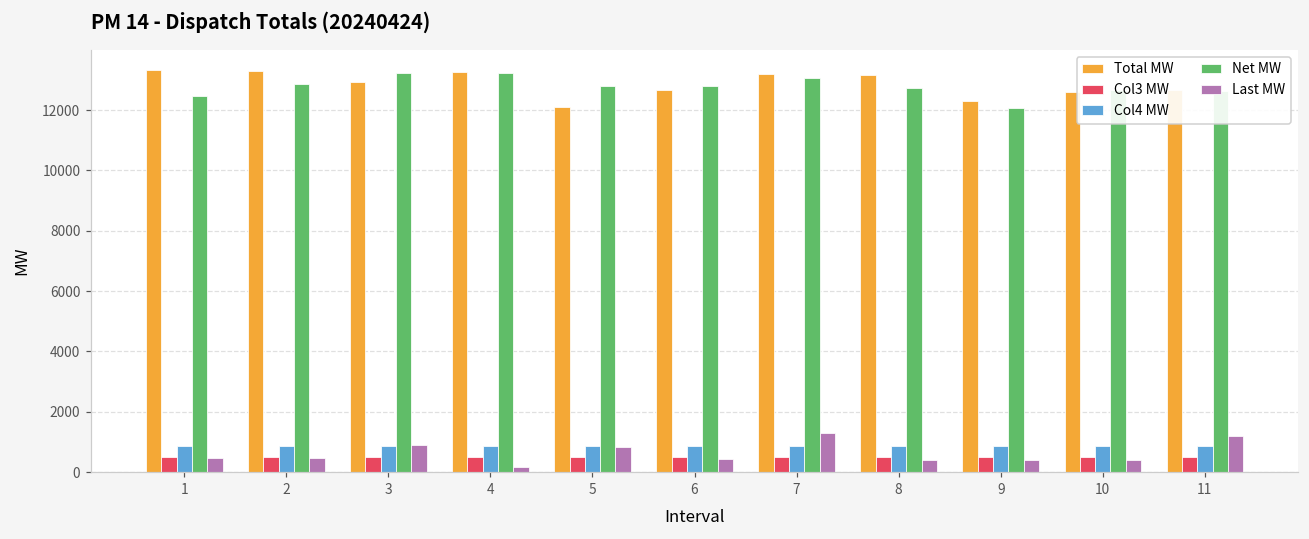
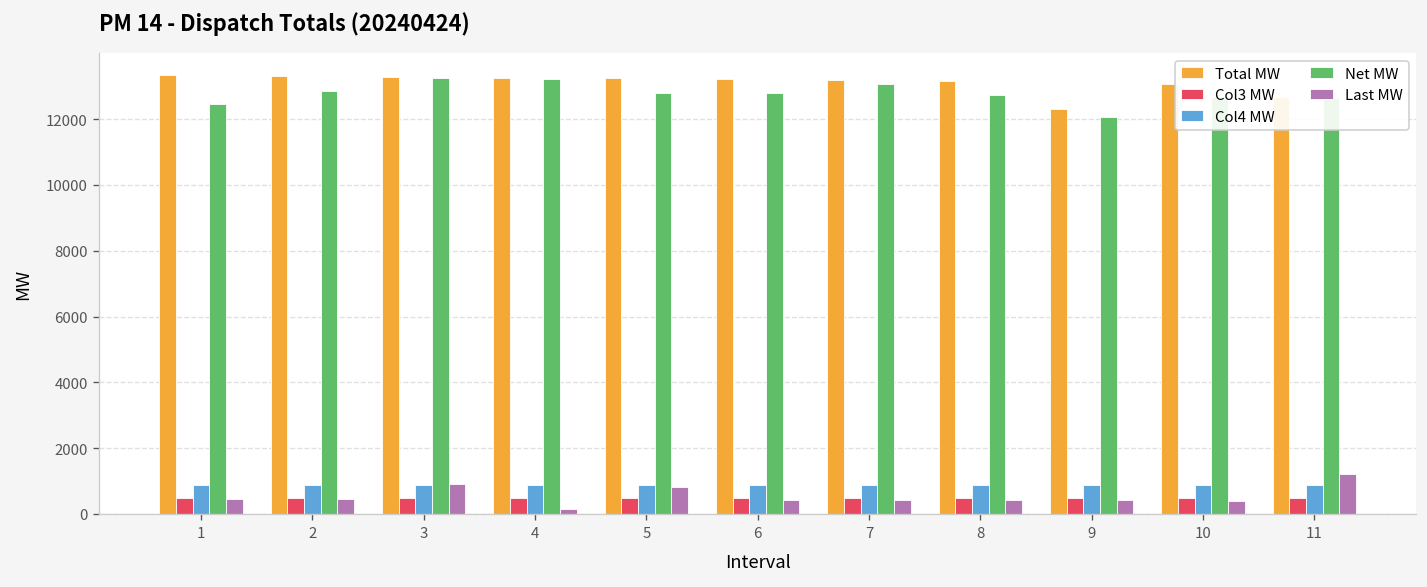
  {
    "Total MW": {
      "1": 13300,
      "2": 13300,
-     "3": 12900,
+     "3": 13300,
      "4": 13300,
-     "5": 12100,
-     "6": 12700,
+     "5": 13300,
+     "6": 13200,
      "7": 13200,
      "8": 13100,
      "9": 12300,
-     "10": 12600
+     "10": 13100
    },
    "Col3 MW": {
      "1": 500,
      "2": 500,
      "3": 500,
      "4": 500,
      "5": 500,
      "6": 500,
      "7": 500,
      "8": 500,
      "9": 500,
      "10": 500,
      "11": 500
    },
    "Col4 MW": {
      "1": 900,
      "2": 900,
      "3": 900,
      "4": 900,
      "5": 900,
      "6": 900,
      "7": 900,
      "8": 900,
      "9": 900,
      "10": 900,
      "11": 900
    },
    "Net MW": {
      "1": 12500,
      "2": 12900,
      "3": 13200,
      "4": 13200,
      "5": 12800,
      "6": 12800,
      "7": 13100,
      "8": 12700,
      "9": 12100
    },
    "Last MW": {
      "1": 500,
      "2": 500,
      "3": 900,
      "4": 200,
      "5": 800,
      "6": 400,
-     "7": 1300,
+     "7": 400,
      "8": 400,
      "9": 400,
      "10": 400,
      "11": 1200
    }
  }
